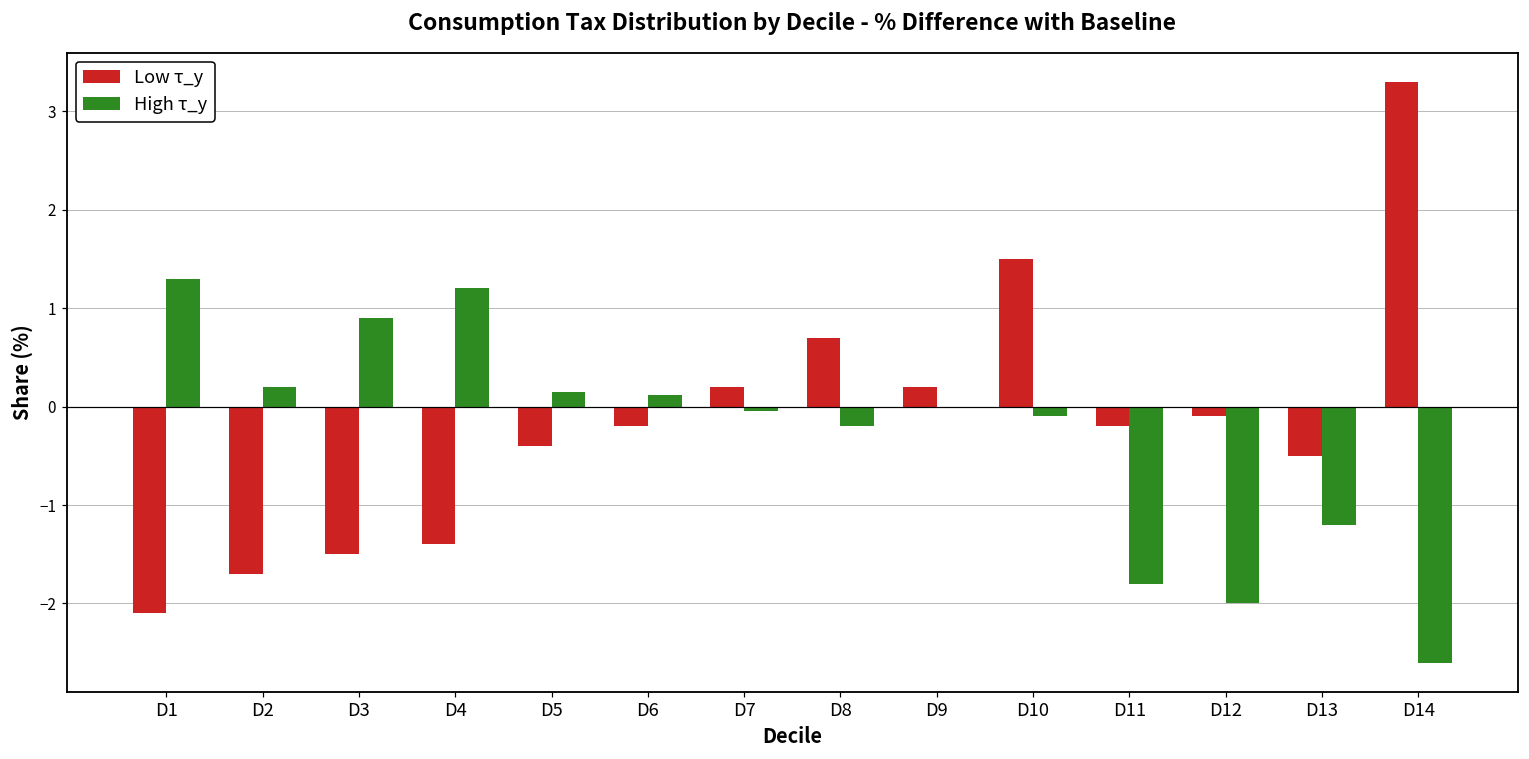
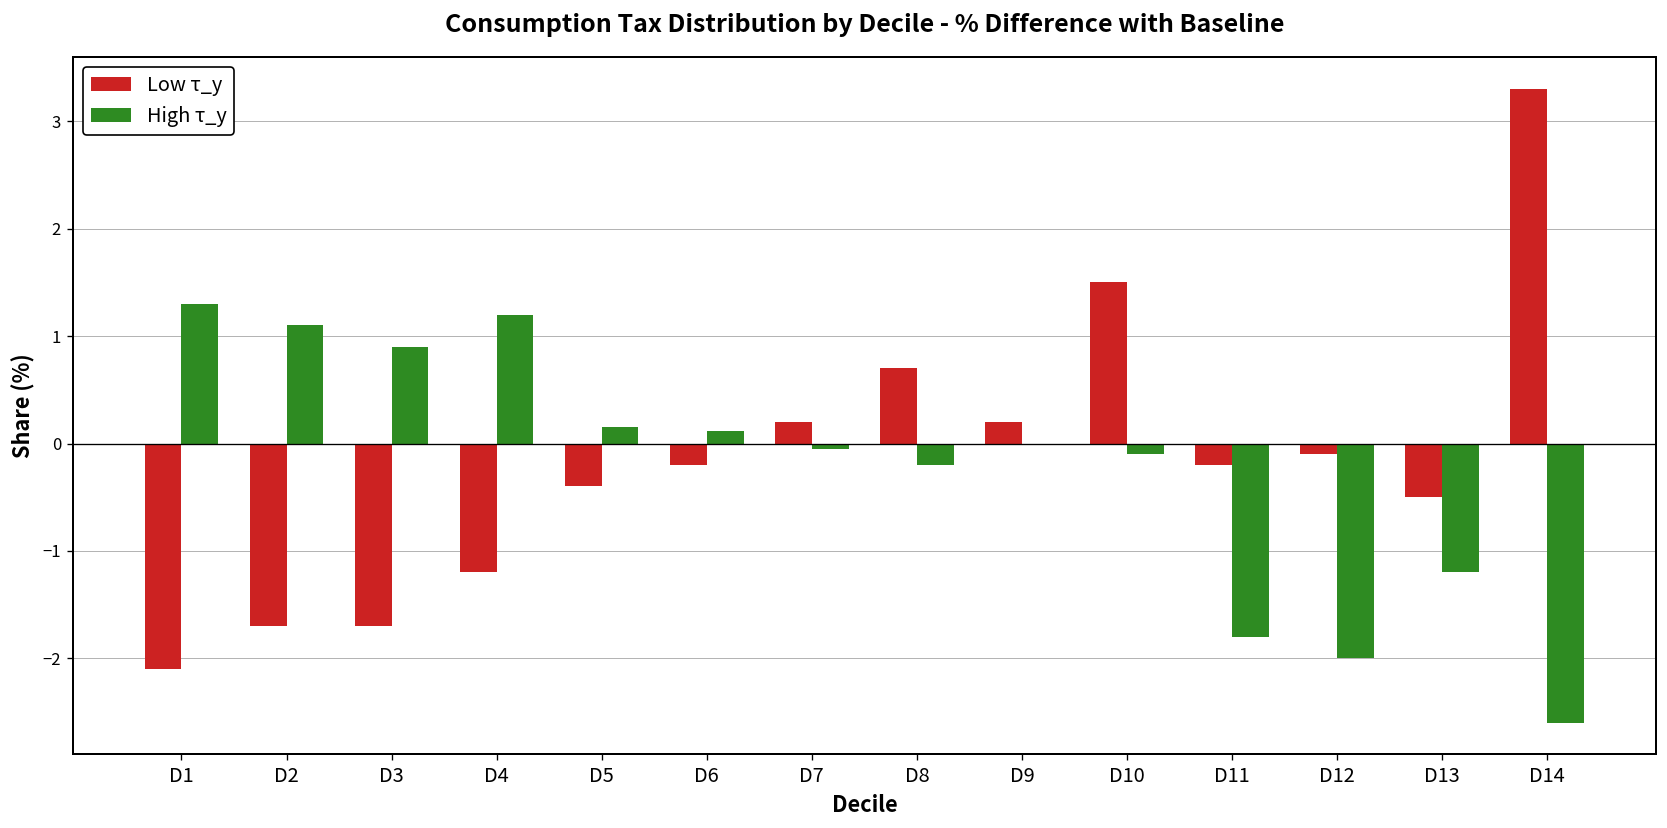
  {
    "Low τ_y": {
      "D1": -2.1,
      "D2": -1.7,
-     "D3": -1.5,
-     "D4": -1.4,
+     "D3": -1.7,
+     "D4": -1.2,
      "D5": -0.4,
      "D6": -0.2,
      "D7": 0.2,
      "D8": 0.7,
      "D9": 0.2,
      "D10": 1.5,
      "D11": -0.2,
      "D12": -0.1,
      "D13": -0.5,
      "D14": 3.3
    },
    "High τ_y": {
      "D1": 1.3,
-     "D2": 0.2,
+     "D2": 1.1,
      "D3": 0.9,
      "D4": 1.2,
      "D5": 0.2,
      "D6": 0.1,
      "D7": -0.1,
      "D8": -0.2,
      "D9": 0.0,
      "D10": -0.1,
      "D11": -1.8,
      "D12": -2.0,
      "D13": -1.2,
      "D14": -2.6
    }
  }
